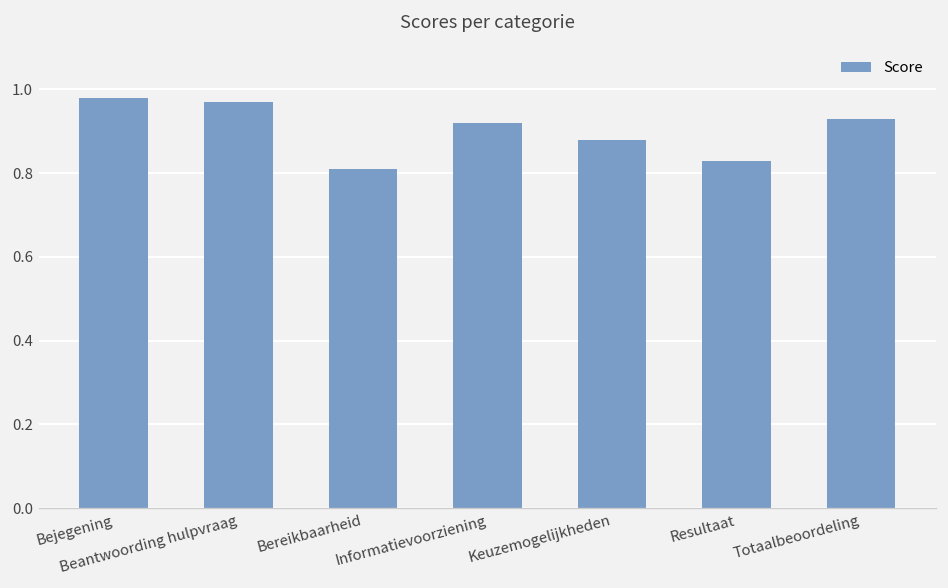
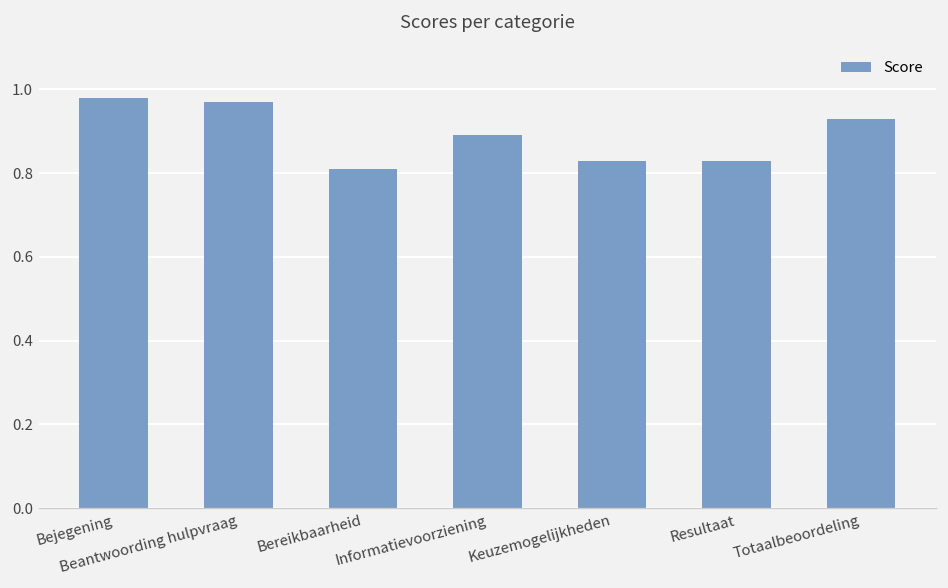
  {
    "Bejegening": 0.98,
    "Beantwoording hulpvraag": 0.97,
    "Bereikbaarheid": 0.81,
-   "Informatievoorziening": 0.92,
-   "Keuzemogelijkheden": 0.88,
+   "Informatievoorziening": 0.89,
+   "Keuzemogelijkheden": 0.83,
    "Resultaat": 0.83,
    "Totaalbeoordeling": 0.93
  }
